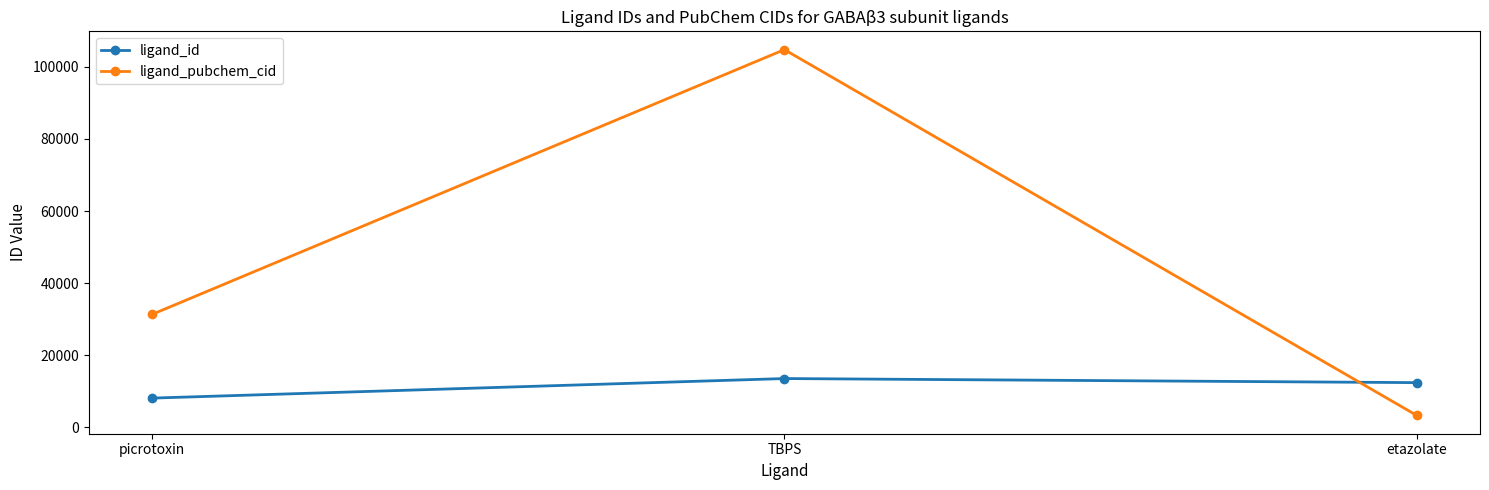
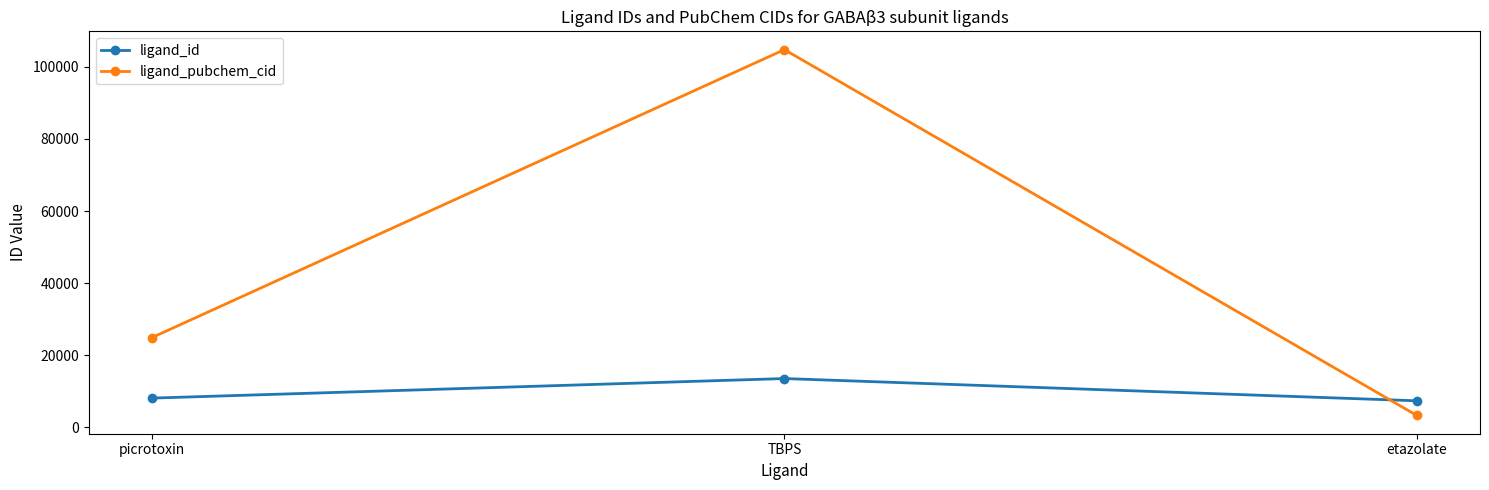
  {
    "ligand_id": {
      "picrotoxin": 8000,
      "TBPS": 14000,
-     "etazolate": 12000
+     "etazolate": 7000
    },
    "ligand_pubchem_cid": {
-     "picrotoxin": 31000,
+     "picrotoxin": 25000,
      "TBPS": 105000,
      "etazolate": 3000
    }
  }
